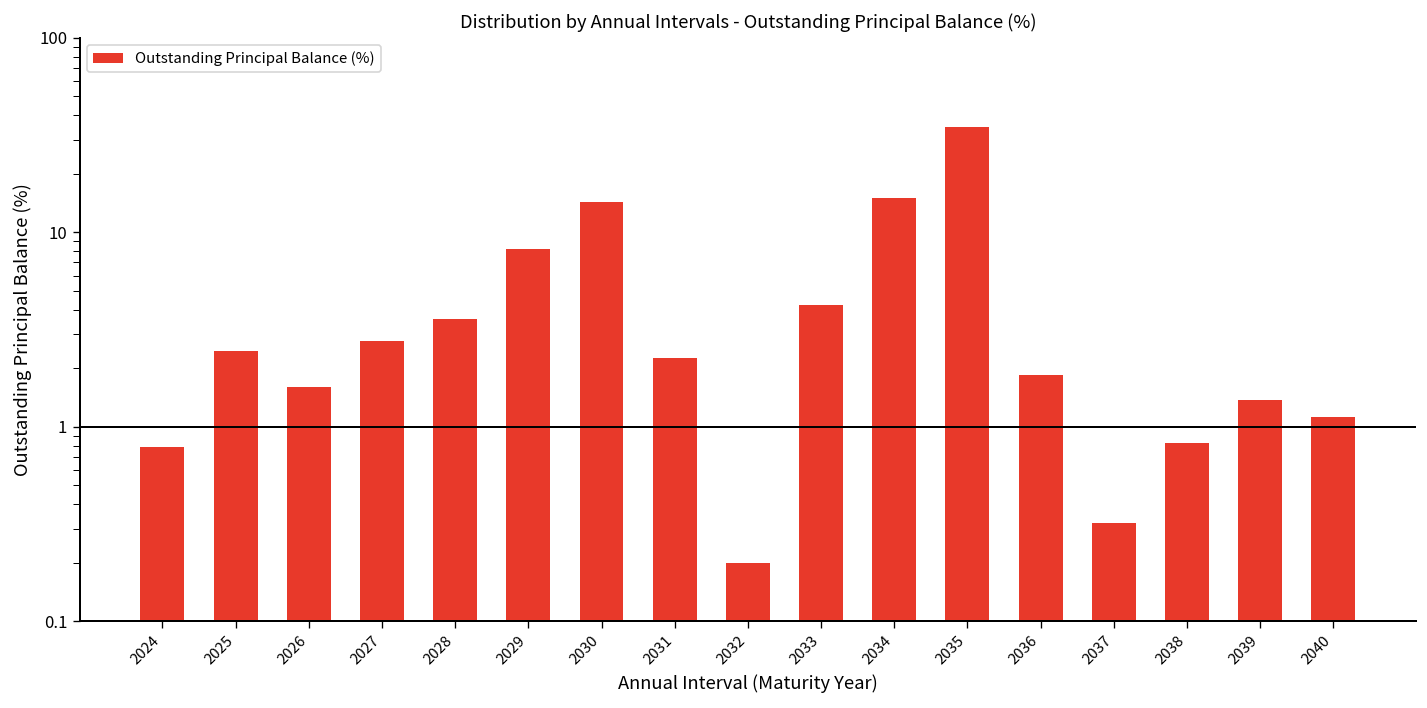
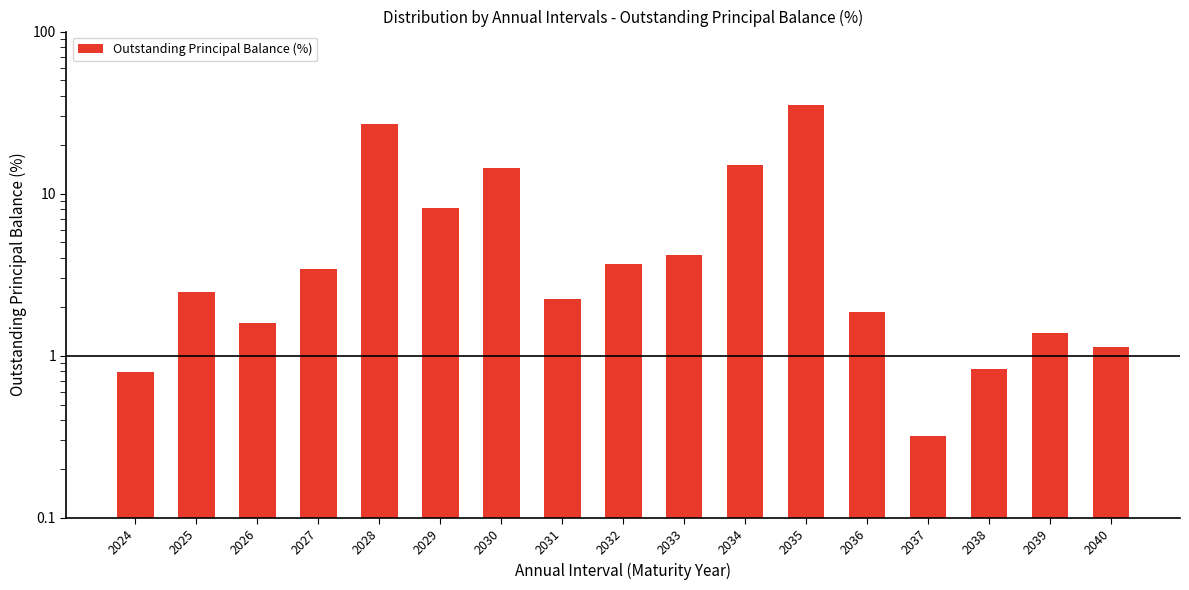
  {
    "2024": 0.8,
    "2025": 2.5,
    "2026": 1.6,
-   "2027": 2.8,
-   "2028": 3.6,
+   "2027": 3.4,
+   "2028": 27,
    "2029": 8,
    "2030": 14,
    "2031": 2.3,
-   "2032": 0.2,
+   "2032": 3.7,
    "2033": 4.2,
    "2034": 15,
    "2035": 35,
    "2036": 1.9,
    "2037": 0.32,
    "2038": 0.8,
    "2039": 1.4,
    "2040": 1.1
  }
